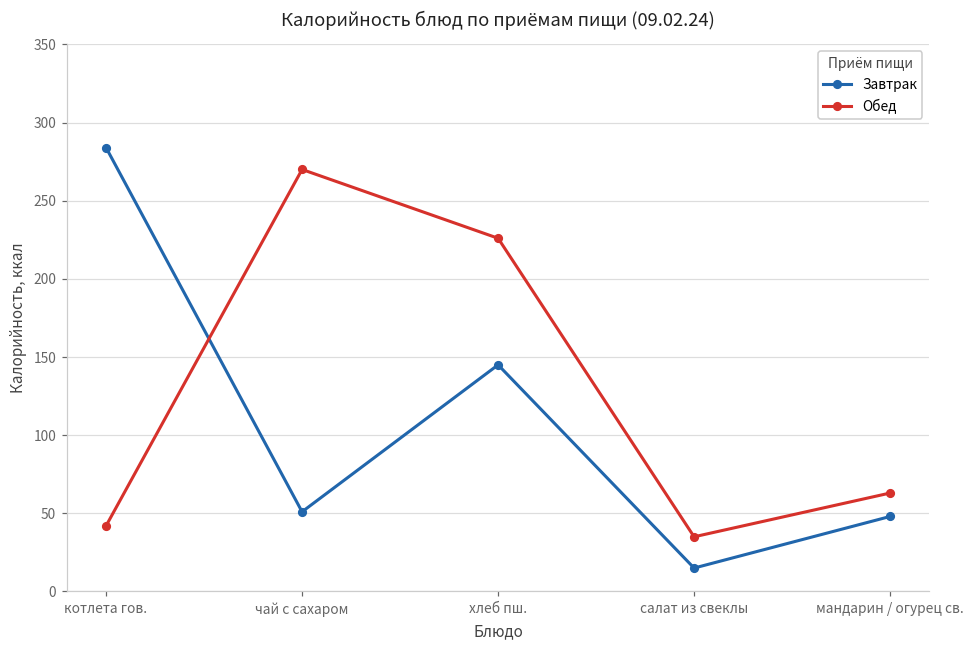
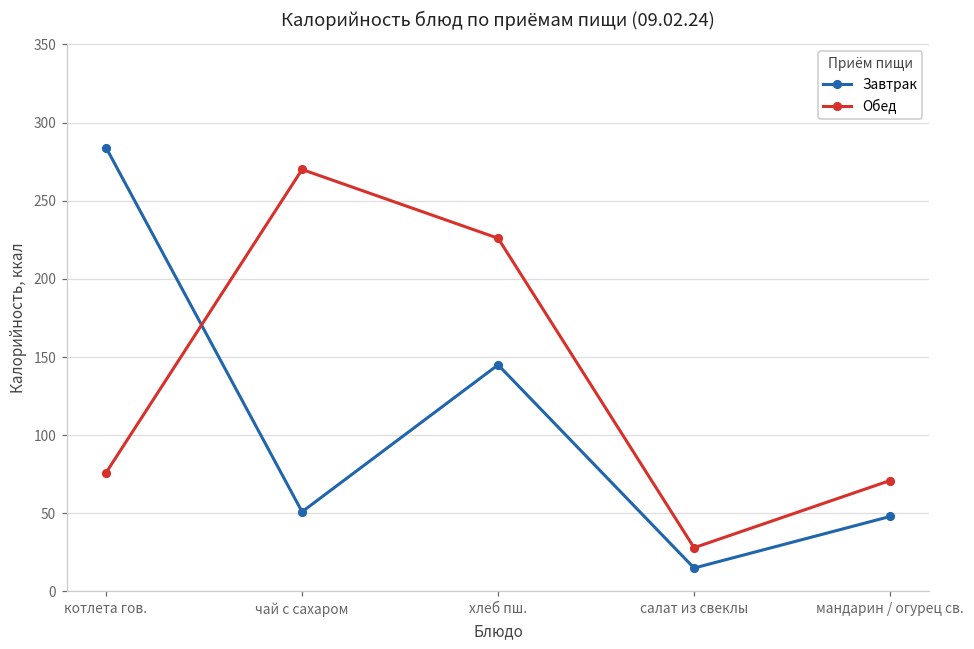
  {
    "Завтрак": {
      "котлета гов.": 284,
      "чай с сахаром": 51,
      "хлеб пш.": 145,
      "салат из свеклы": 15,
      "мандарин / огурец св.": 48
    },
    "Обед": {
-     "котлета гов.": 42,
+     "котлета гов.": 76,
      "чай с сахаром": 270,
      "хлеб пш.": 226,
-     "салат из свеклы": 35,
-     "мандарин / огурец св.": 63
+     "салат из свеклы": 28,
+     "мандарин / огурец св.": 71
    }
  }
